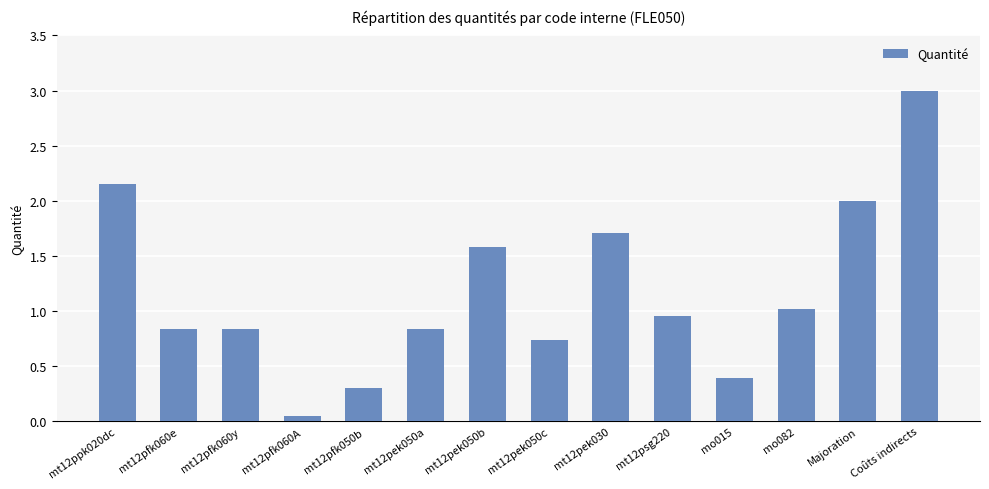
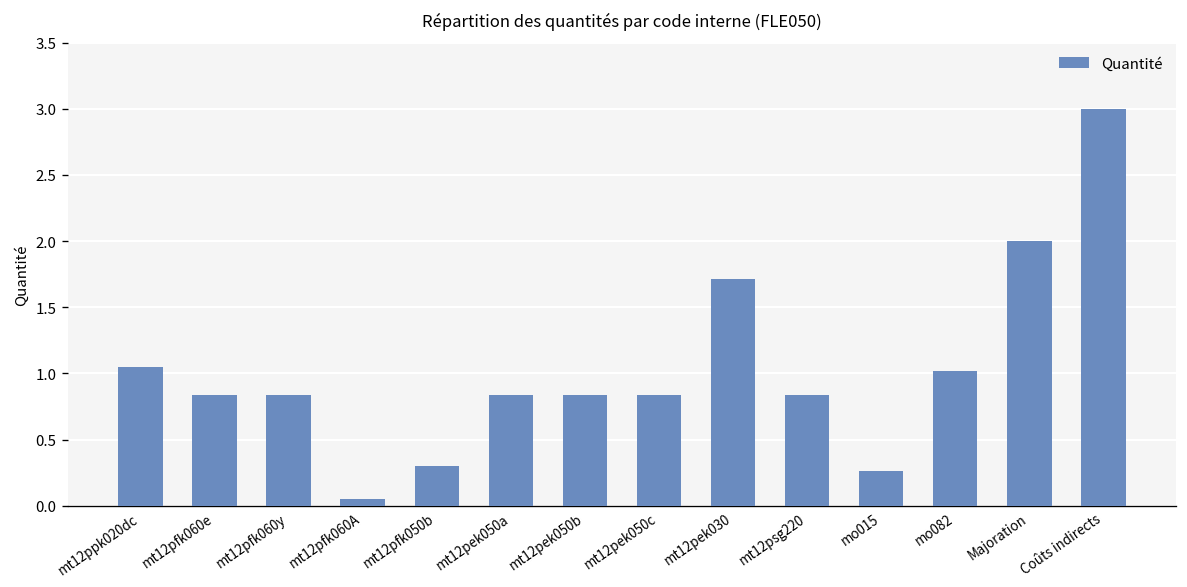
  {
-   "mt12ppk020dc": 2.15,
+   "mt12ppk020dc": 1.05,
    "mt12pfk060e": 0.84,
    "mt12pfk060y": 0.84,
    "mt12pfk060A": 0.05,
    "mt12pfk050b": 0.30,
    "mt12pek050a": 0.84,
-   "mt12pek050b": 1.58,
-   "mt12pek050c": 0.74,
+   "mt12pek050b": 0.84,
+   "mt12pek050c": 0.84,
    "mt12pek030": 1.71,
-   "mt12psg220": 0.95,
-   "mo015": 0.39,
+   "mt12psg220": 0.84,
+   "mo015": 0.26,
    "mo082": 1.02,
    "Majoration": 2.00,
    "Coûts indirects": 3.00
  }
